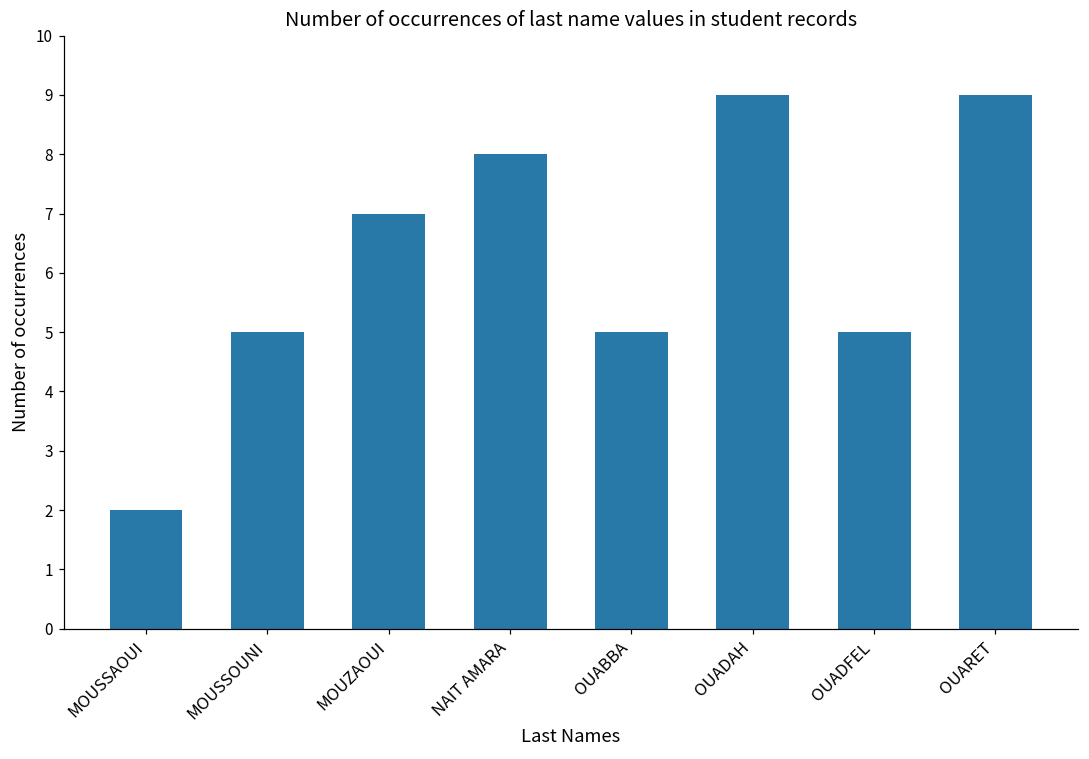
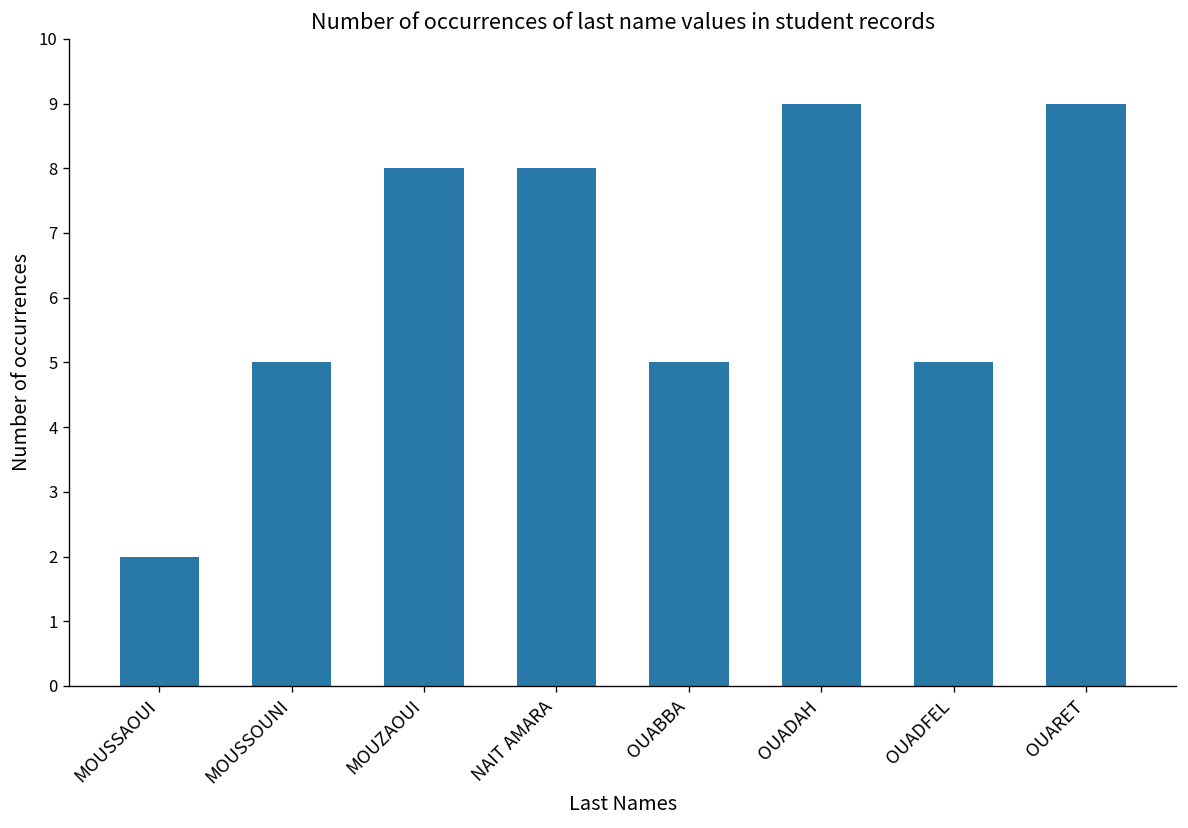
  {
    "MOUSSAOUI": 2,
    "MOUSSOUNI": 5,
-   "MOUZAOUI": 7,
+   "MOUZAOUI": 8,
    "NAIT AMARA": 8,
    "OUABBA": 5,
    "OUADAH": 9,
    "OUADFEL": 5,
    "OUARET": 9
  }
